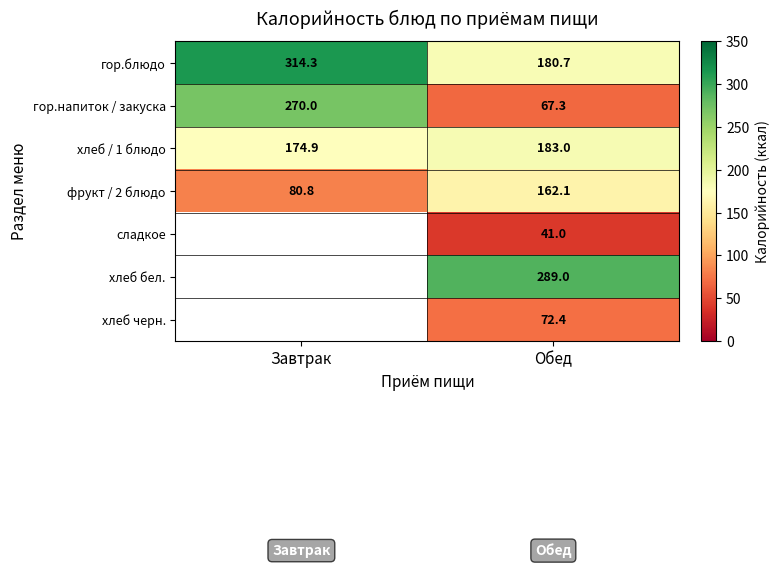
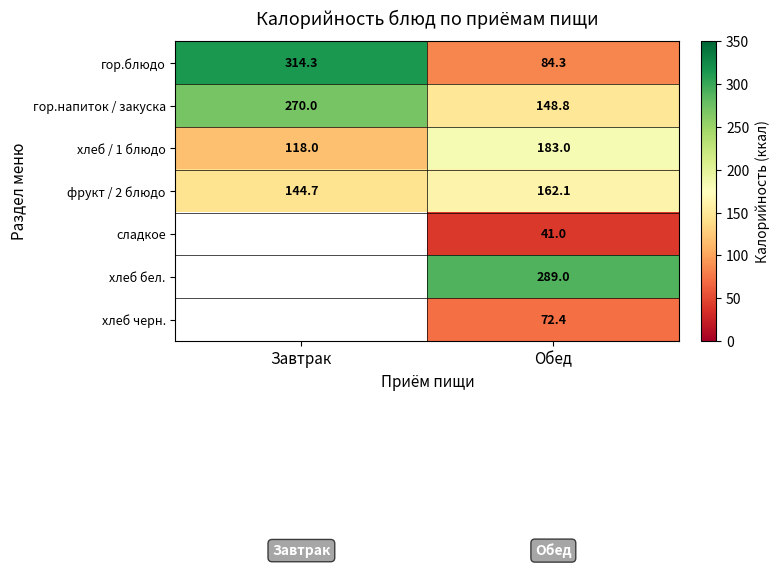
  {
    "гор.блюдо": {
      "Завтрак": 314.3,
-     "Обед": 180.7
+     "Обед": 84.3
    },
    "гор.напиток / закуска": {
      "Завтрак": 270.0,
-     "Обед": 67.3
+     "Обед": 148.8
    },
    "хлеб / 1 блюдо": {
-     "Завтрак": 174.9,
+     "Завтрак": 118.0,
      "Обед": 183.0
    },
    "фрукт / 2 блюдо": {
-     "Завтрак": 80.8,
+     "Завтрак": 144.7,
      "Обед": 162.1
    },
    "сладкое": {
      "Обед": 41.0
    },
    "хлеб бел.": {
      "Обед": 289.0
    },
    "хлеб черн.": {
      "Обед": 72.4
    }
  }
